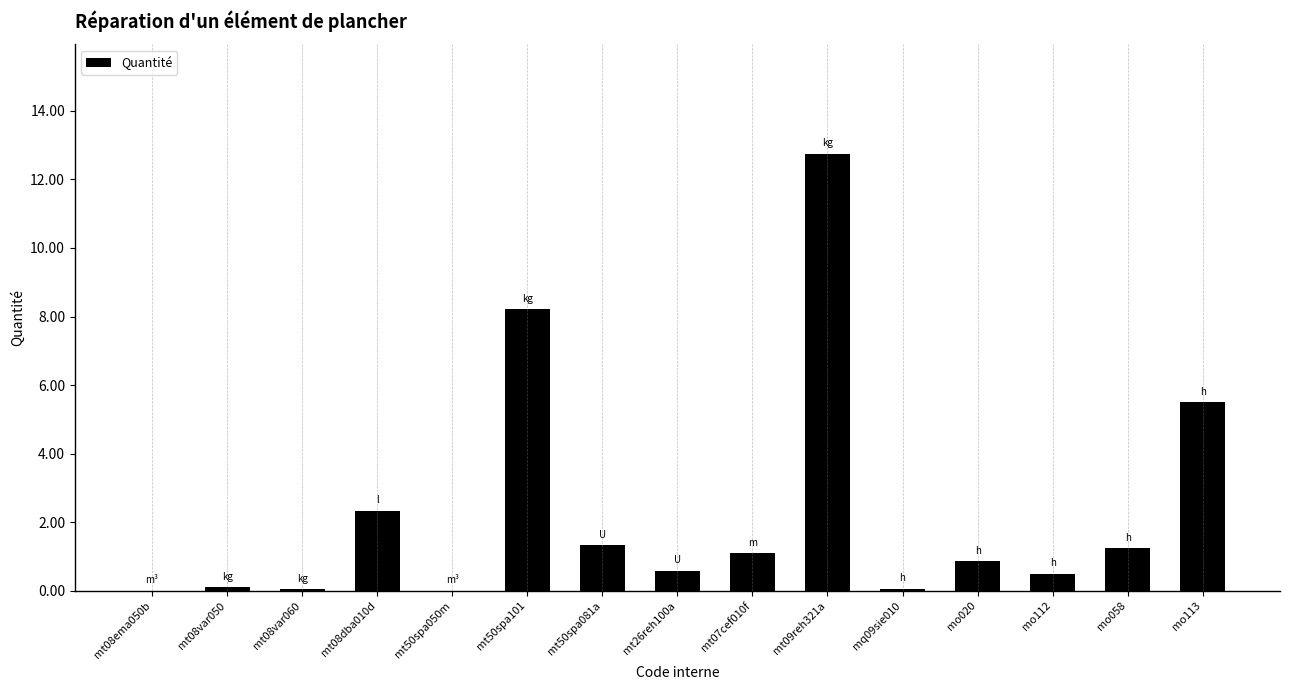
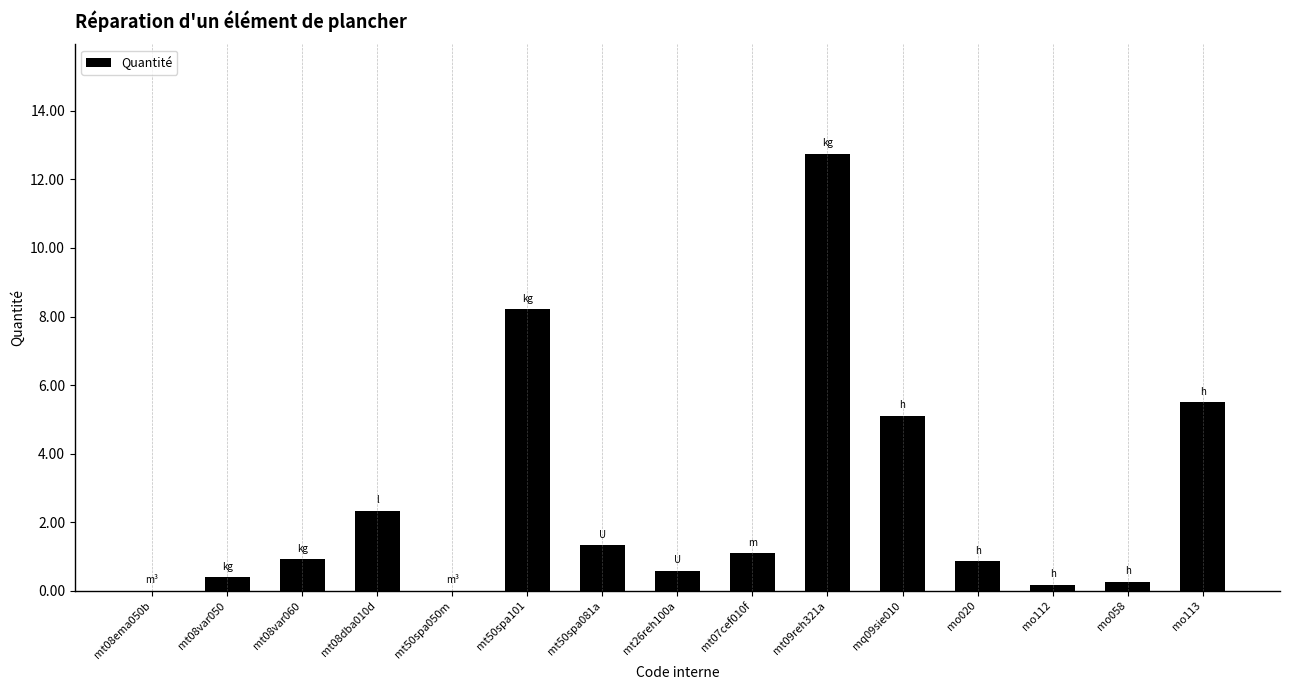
  {
-   "mt08var050": 0.1,
-   "mt08var060": 0.1,
+   "mt08var050": 0.4,
+   "mt08var060": 0.9,
    "mt08dba010d": 2.3,
    "mt50spa101": 8.2,
    "mt50spa081a": 1.3,
    "mt26reh100a": 0.6,
    "mt07cef010f": 1.1,
    "mt09reh321a": 12.8,
-   "mq09sie010": 0.1,
+   "mq09sie010": 5.1,
    "mo020": 0.9,
-   "mo112": 0.5,
-   "mo058": 1.2,
+   "mo112": 0.2,
+   "mo058": 0.3,
    "mo113": 5.5
  }
